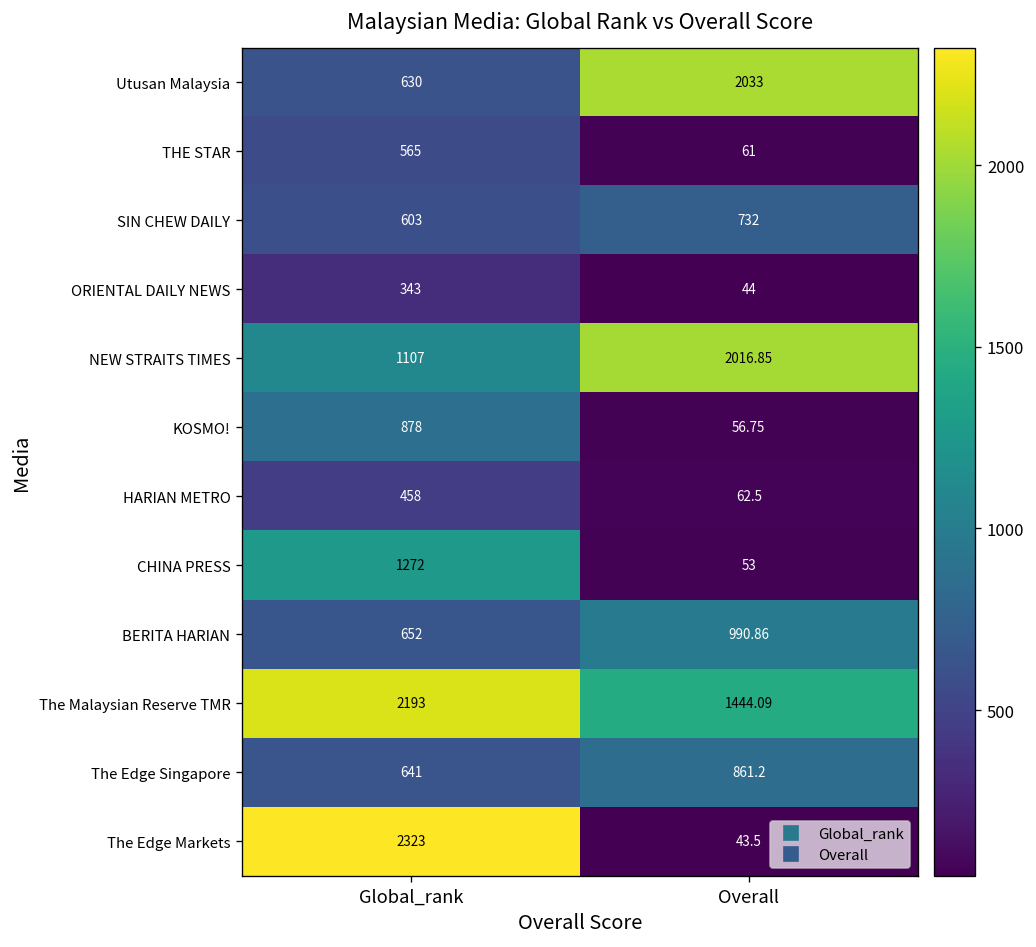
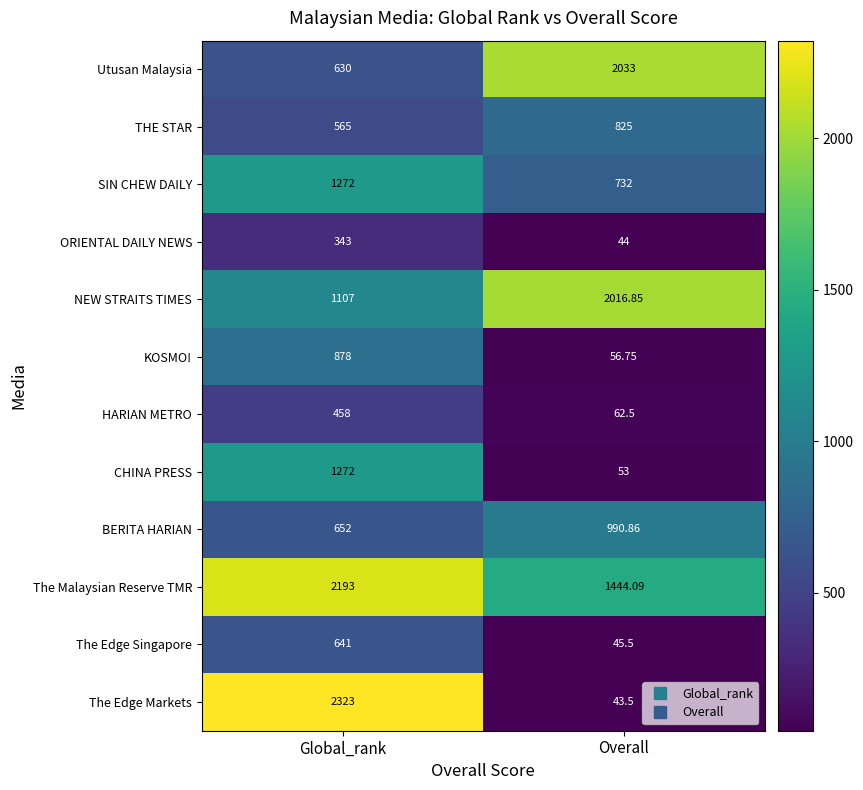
  {
    "Utusan Malaysia": {
      "Global_rank": 630,
      "Overall": 2033
    },
    "THE STAR": {
      "Global_rank": 565,
-     "Overall": 61
+     "Overall": 825
    },
    "SIN CHEW DAILY": {
-     "Global_rank": 603,
+     "Global_rank": 1272,
      "Overall": 732
    },
    "ORIENTAL DAILY NEWS": {
      "Global_rank": 343,
      "Overall": 44
    },
    "NEW STRAITS TIMES": {
      "Global_rank": 1107,
      "Overall": 2016.85
    },
    "KOSMO!": {
      "Global_rank": 878,
      "Overall": 56.75
    },
    "HARIAN METRO": {
      "Global_rank": 458,
      "Overall": 62.5
    },
    "CHINA PRESS": {
      "Global_rank": 1272,
      "Overall": 53
    },
    "BERITA HARIAN": {
      "Global_rank": 652,
      "Overall": 990.86
    },
    "The Malaysian Reserve TMR": {
      "Global_rank": 2193,
      "Overall": 1444.09
    },
    "The Edge Singapore": {
      "Global_rank": 641,
-     "Overall": 861.2
+     "Overall": 45.5
    },
    "The Edge Markets": {
      "Global_rank": 2323,
      "Overall": 43.5
    }
  }
